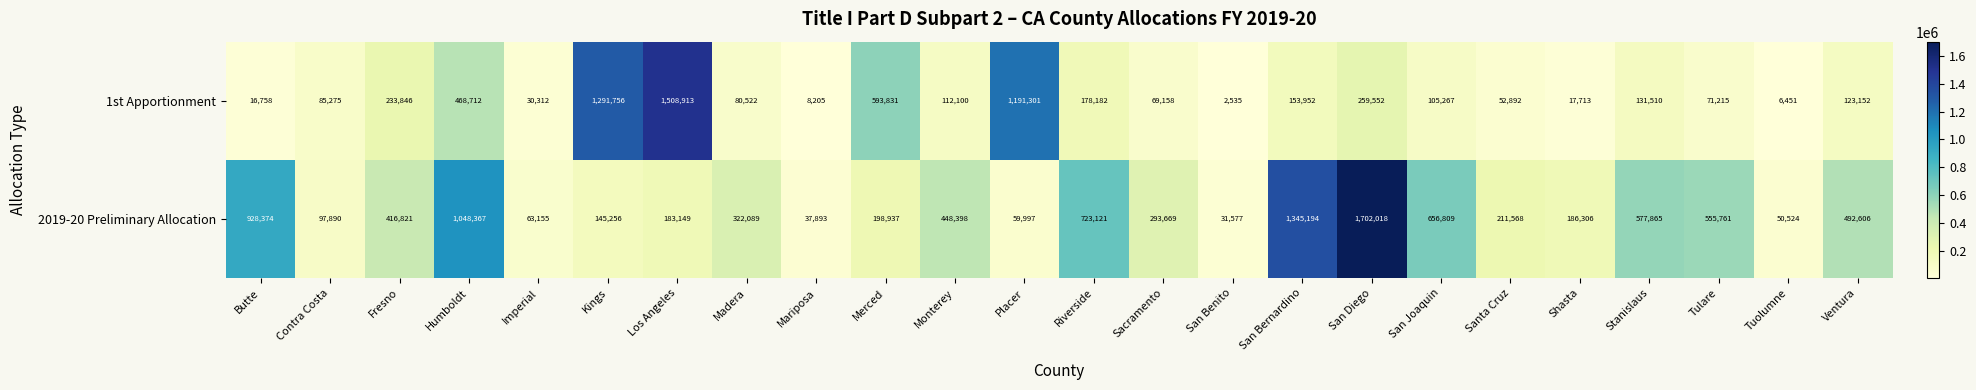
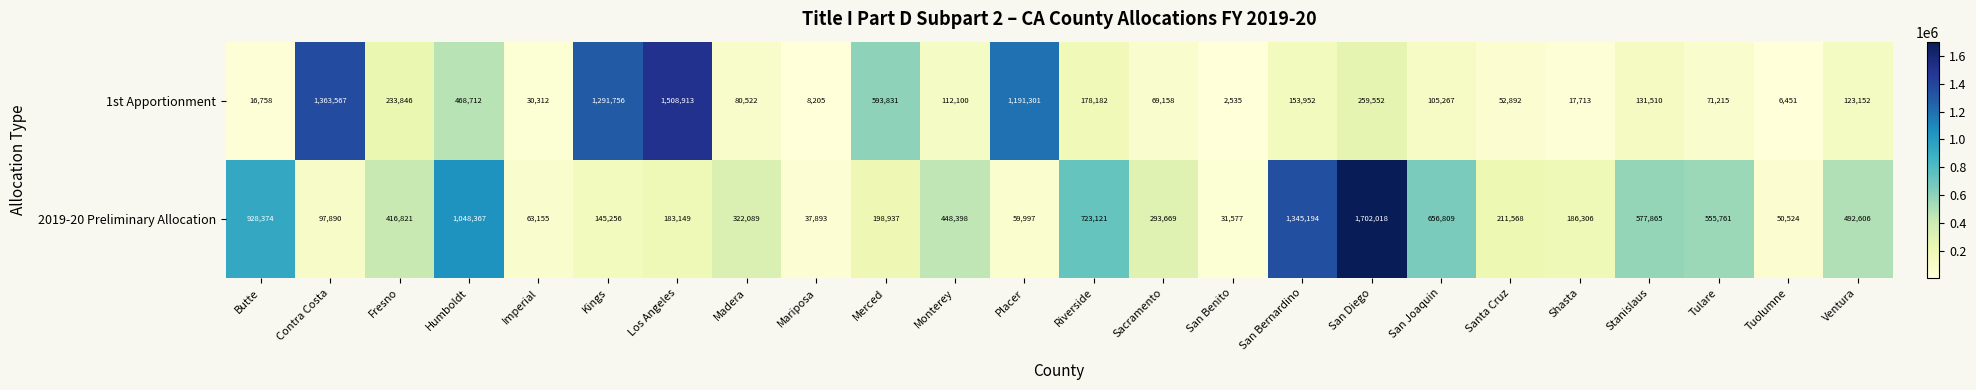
  {
    "1st Apportionment": {
      "Butte": "16,758",
-     "Contra Costa": "85,275",
+     "Contra Costa": "1,363,567",
      "Fresno": "233,846",
      "Humboldt": "468,712",
      "Imperial": "30,312",
      "Kings": "1,291,756",
      "Los Angeles": "1,508,913",
      "Madera": "80,522",
      "Mariposa": "8,205",
      "Merced": "593,831",
      "Monterey": "112,100",
      "Placer": "1,191,301",
      "Riverside": "178,182",
      "Sacramento": "69,158",
      "San Benito": "2,535",
      "San Bernardino": "153,952",
      "San Diego": "259,552",
      "San Joaquin": "105,267",
      "Santa Cruz": "52,892",
      "Shasta": "17,713",
      "Stanislaus": "131,510",
      "Tulare": "71,215",
      "Tuolumne": "6,451",
      "Ventura": "123,152"
    },
    "2019-20 Preliminary Allocation": {
      "Butte": "928,374",
      "Contra Costa": "97,890",
      "Fresno": "416,821",
      "Humboldt": "1,048,367",
      "Imperial": "63,155",
      "Kings": "145,256",
      "Los Angeles": "183,149",
      "Madera": "322,089",
      "Mariposa": "37,893",
      "Merced": "198,937",
      "Monterey": "448,398",
      "Placer": "59,997",
      "Riverside": "723,121",
      "Sacramento": "293,669",
      "San Benito": "31,577",
      "San Bernardino": "1,345,194",
      "San Diego": "1,702,018",
      "San Joaquin": "656,809",
      "Santa Cruz": "211,568",
      "Shasta": "186,306",
      "Stanislaus": "577,865",
      "Tulare": "555,761",
      "Tuolumne": "50,524",
      "Ventura": "492,606"
    }
  }
